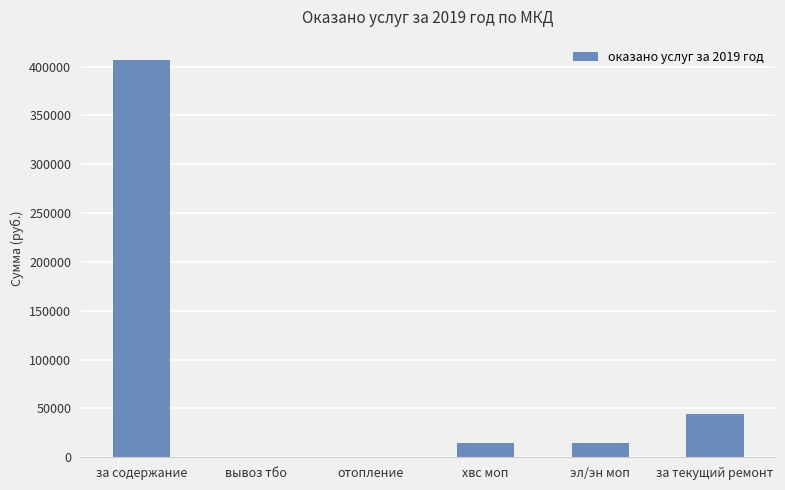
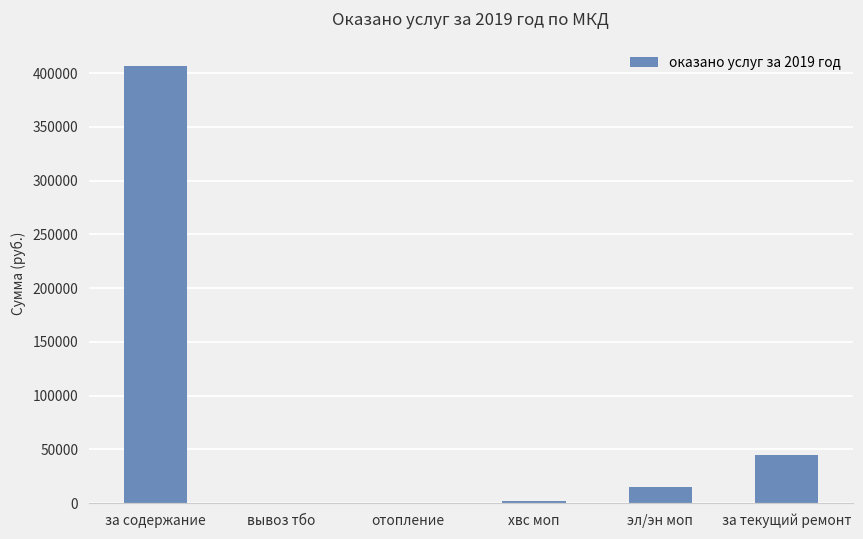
  {
    "за содержание": 410000,
    "вывоз тбо": 0,
    "отопление": 0,
-   "хвс моп": 10000,
+   "хвс моп": 0,
    "эл/эн моп": 10000,
    "за текущий ремонт": 40000
  }
